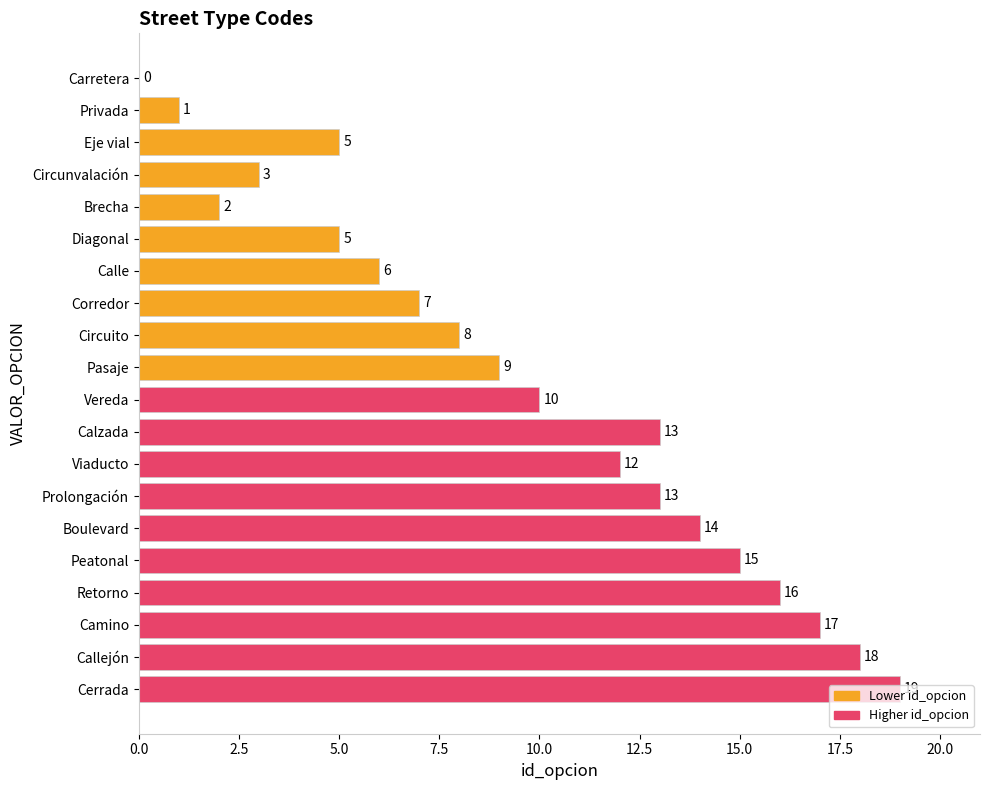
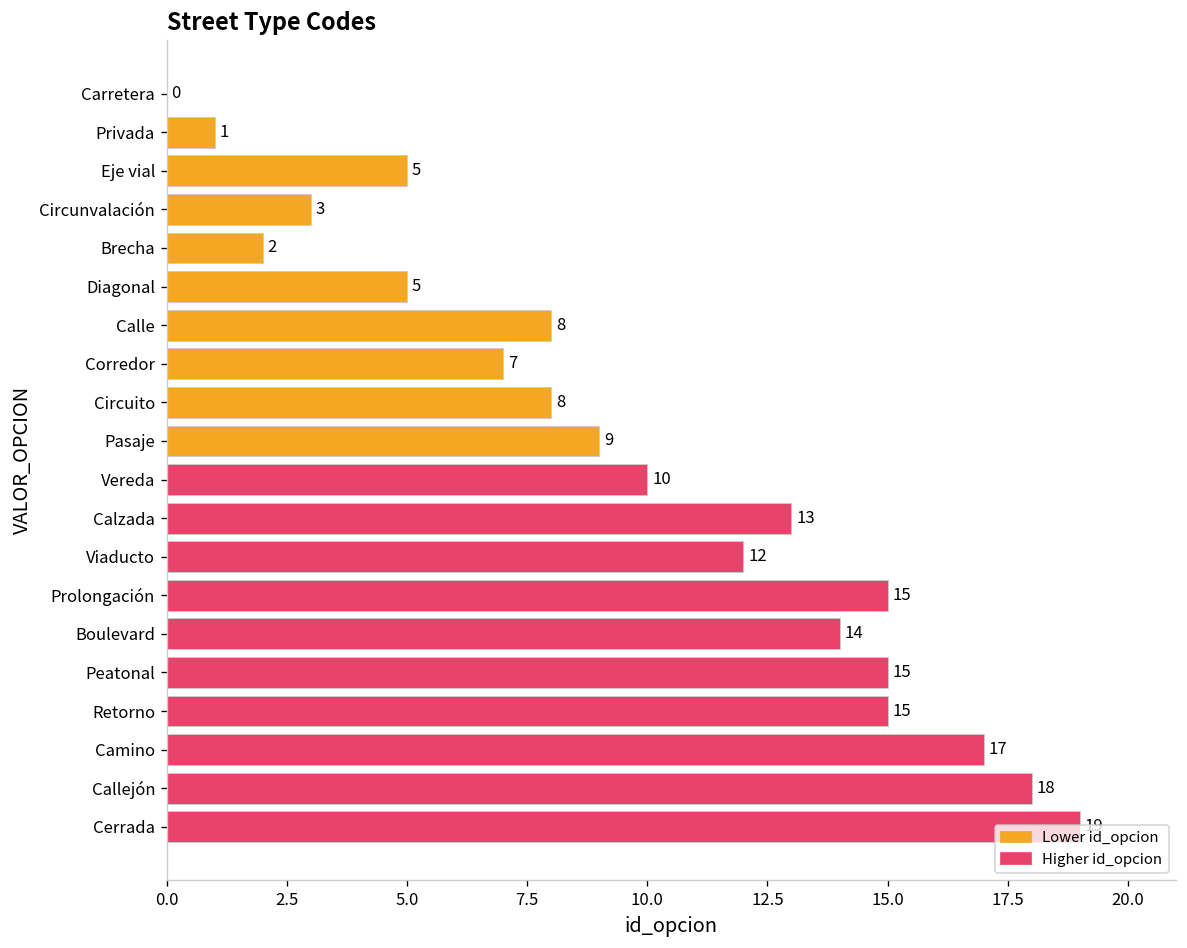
  {
    "Carretera": 0,
    "Privada": 1,
    "Eje vial": 5,
    "Circunvalación": 3,
    "Brecha": 2,
    "Diagonal": 5,
-   "Calle": 6,
+   "Calle": 8,
    "Corredor": 7,
    "Circuito": 8,
    "Pasaje": 9,
    "Vereda": 10,
    "Calzada": 13,
    "Viaducto": 12,
-   "Prolongación": 13,
+   "Prolongación": 15,
    "Boulevard": 14,
    "Peatonal": 15,
-   "Retorno": 16,
+   "Retorno": 15,
    "Camino": 17,
    "Callejón": 18
  }
